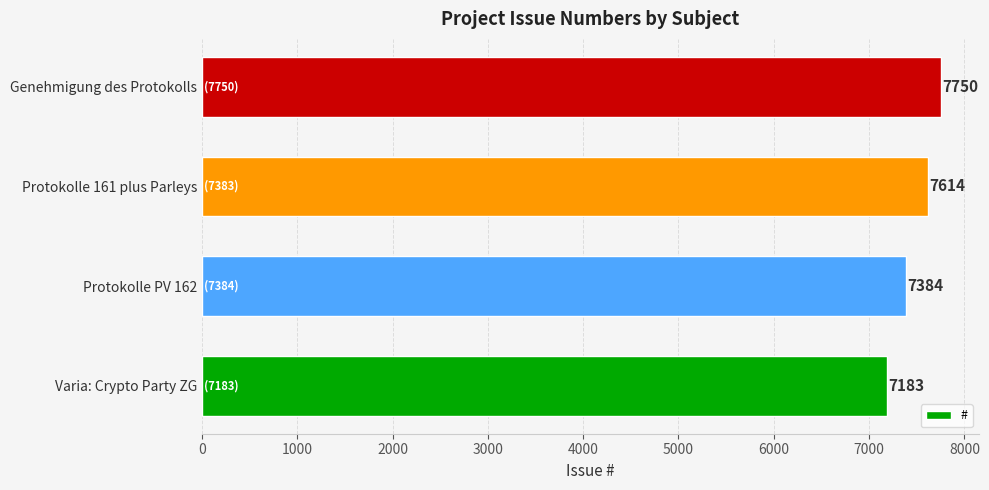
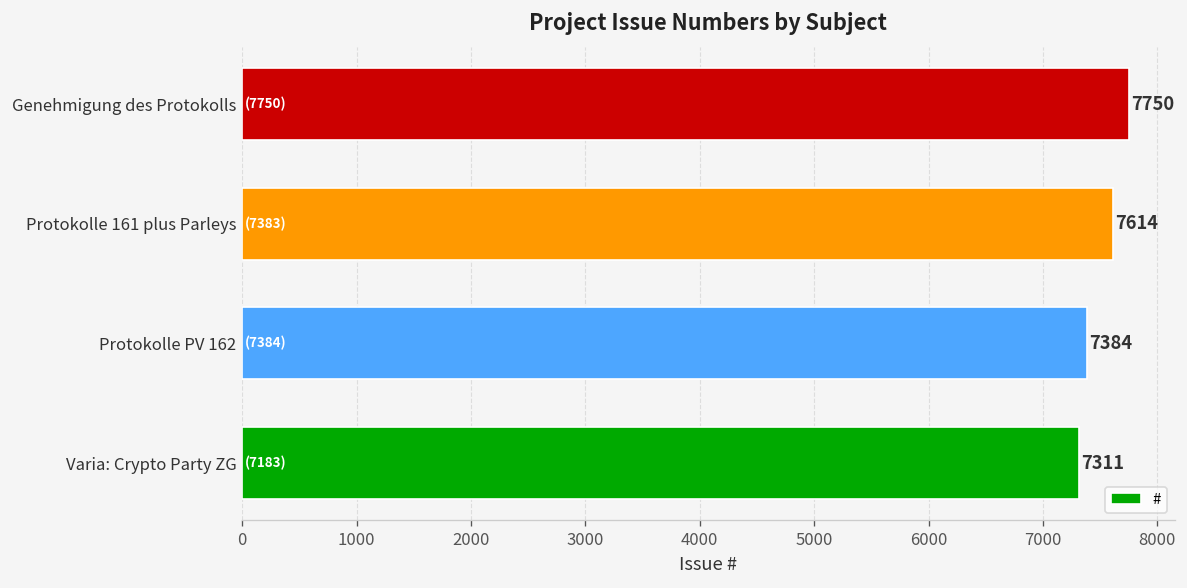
  {
    "Genehmigung des Protokolls": 7750,
    "Protokolle 161 plus Parleys": 7614,
    "Protokolle PV 162": 7384,
-   "Varia: Crypto Party ZG": 7183
+   "Varia: Crypto Party ZG": 7311
  }
